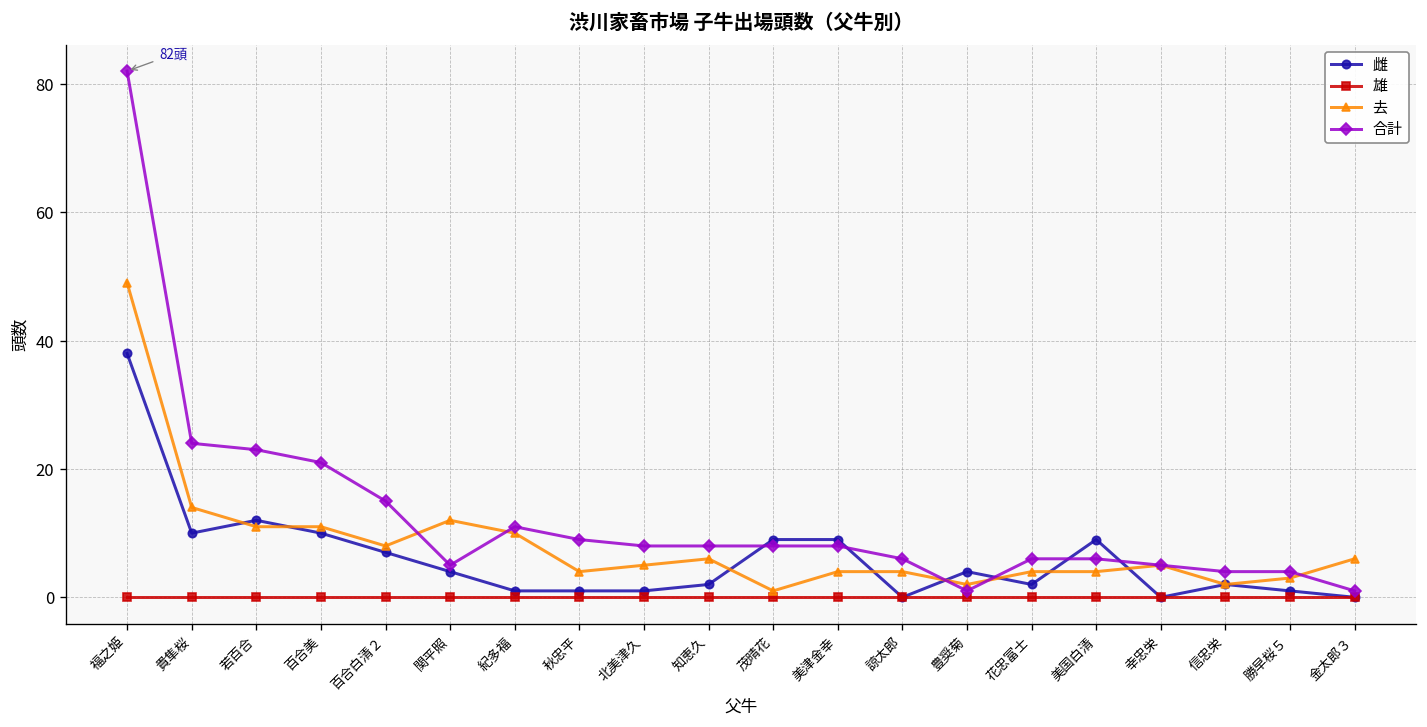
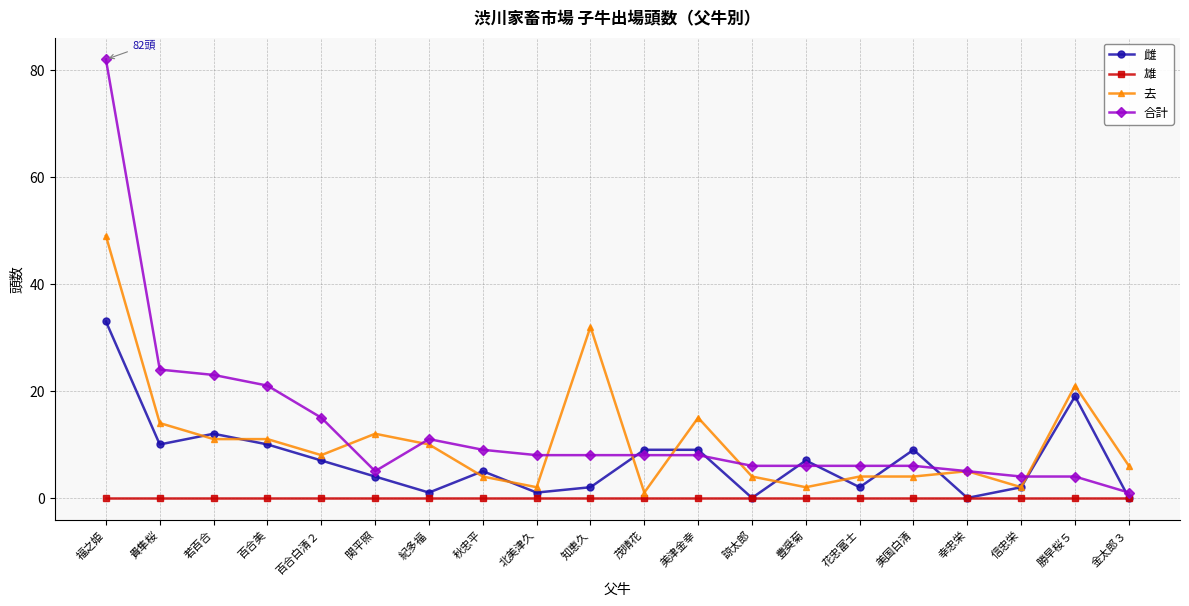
  {
    "雌": {
-     "福之姫": 38,
+     "福之姫": 33,
      "貴隼桜": 10,
      "若百合": 12,
      "百合美": 10,
      "百合白清２": 7,
      "関平照": 4,
      "紀多福": 1,
-     "秋忠平": 1,
+     "秋忠平": 5,
      "北美津久": 1,
      "知恵久": 2,
      "茂晴花": 9,
      "美津金幸": 9,
-     "豊奨菊": 4,
+     "豊奨菊": 7,
      "花忠富士": 2,
      "美国白清": 9,
-     "勝早桜５": 1
+     "勝早桜５": 19
    },
    "雄": {
      "福之姫": 0,
      "貴隼桜": 0,
      "若百合": 0,
      "百合美": 0,
      "百合白清２": 0,
      "関平照": 0,
      "紀多福": 0,
      "秋忠平": 0,
      "北美津久": 0,
      "知恵久": 0,
      "茂晴花": 0,
      "美津金幸": 0,
      "豊奨菊": 0,
      "花忠富士": 0,
      "美国白清": 0,
      "信忠栄": 0,
      "勝早桜５": 0
    },
    "去": {
      "福之姫": 49,
      "貴隼桜": 14,
      "若百合": 11,
      "百合美": 11,
      "百合白清２": 8,
      "関平照": 12,
      "紀多福": 10,
      "秋忠平": 4,
-     "北美津久": 5,
-     "知恵久": 6,
+     "北美津久": 2,
+     "知恵久": 32,
      "茂晴花": 1,
-     "美津金幸": 4,
+     "美津金幸": 15,
      "諒太郎": 4,
      "豊奨菊": 2,
      "花忠富士": 4,
      "美国白清": 4,
-     "勝早桜５": 3,
+     "勝早桜５": 21,
      "金太郎３": 6
    },
    "合計": {
      "貴隼桜": 24,
      "若百合": 23,
      "百合美": 21,
      "百合白清２": 15,
      "関平照": 5,
      "紀多福": 11,
      "秋忠平": 9,
      "北美津久": 8,
      "知恵久": 8,
      "茂晴花": 8,
      "美津金幸": 8,
      "諒太郎": 6,
-     "豊奨菊": 1,
+     "豊奨菊": 6,
      "花忠富士": 6,
      "美国白清": 6,
      "信忠栄": 4,
      "勝早桜５": 4,
      "金太郎３": 1
    }
  }
